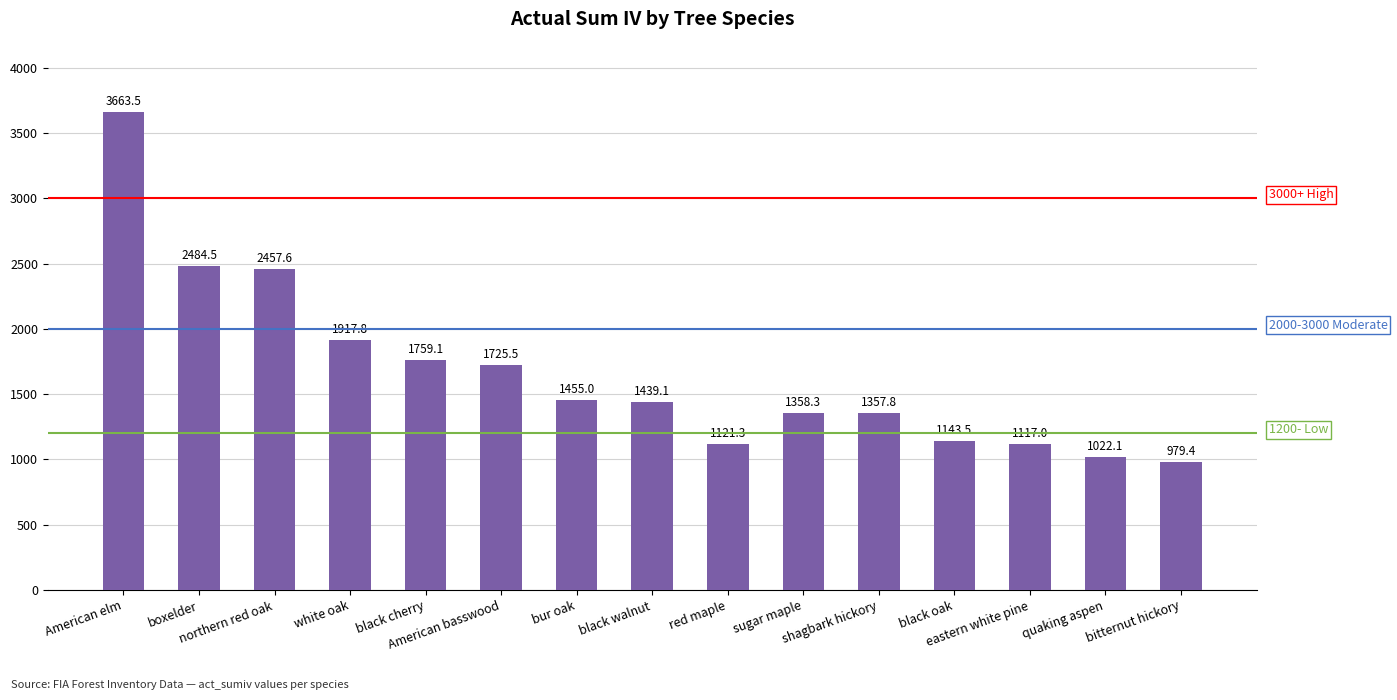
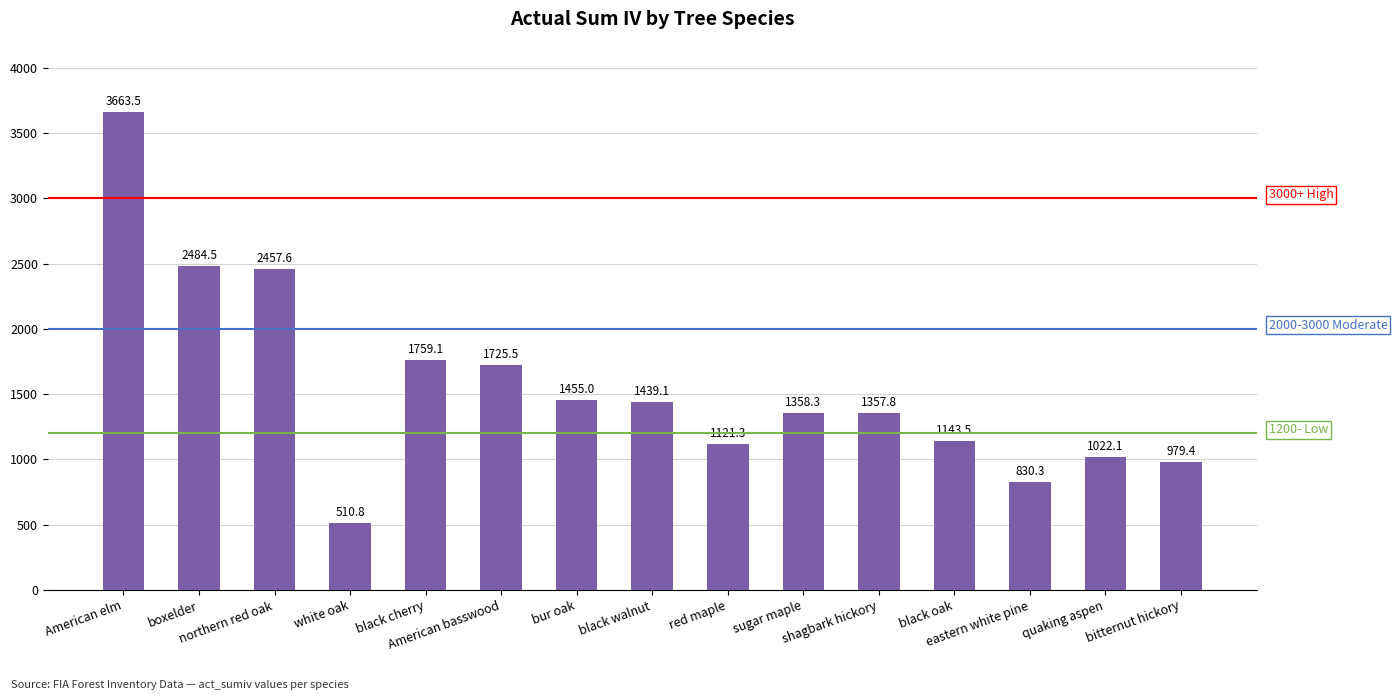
  {
    "American elm": 3663.5,
    "boxelder": 2484.5,
    "northern red oak": 2457.6,
-   "white oak": 1917.8,
+   "white oak": 510.8,
    "black cherry": 1759.1,
    "American basswood": 1725.5,
    "bur oak": 1455.0,
    "black walnut": 1439.1,
    "red maple": 1121.3,
    "sugar maple": 1358.3,
    "shagbark hickory": 1357.8,
    "black oak": 1143.5,
-   "eastern white pine": 1117.0,
+   "eastern white pine": 830.3,
    "quaking aspen": 1022.1,
    "bitternut hickory": 979.4
  }
